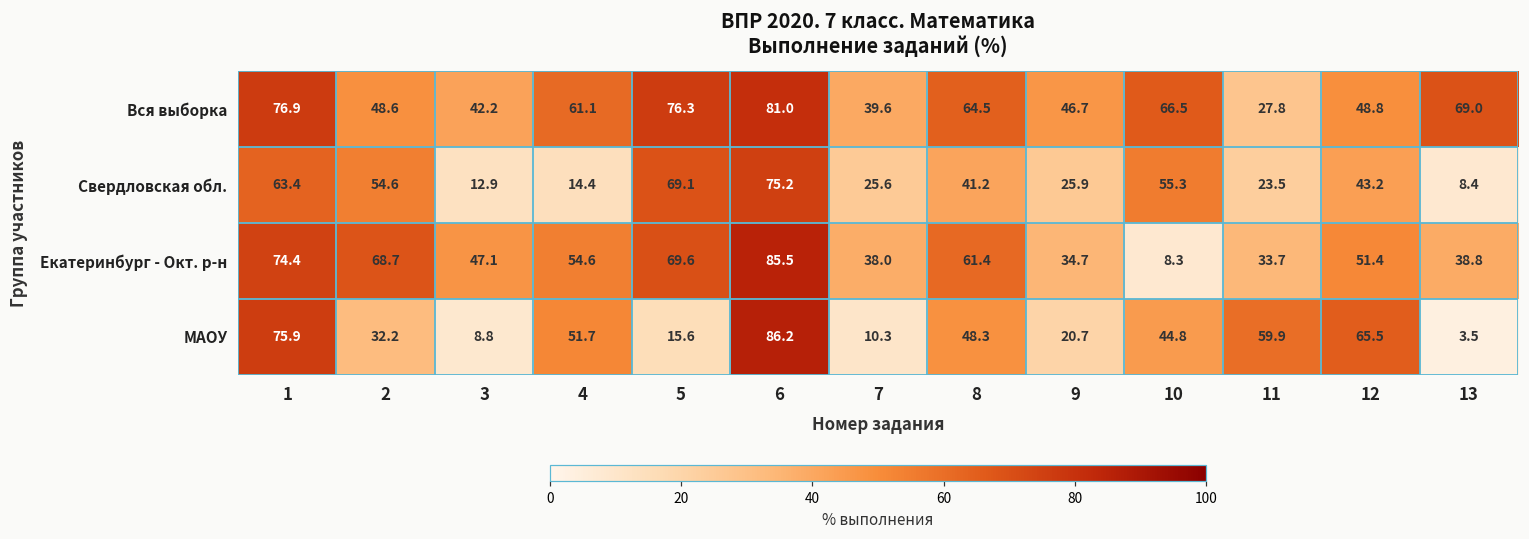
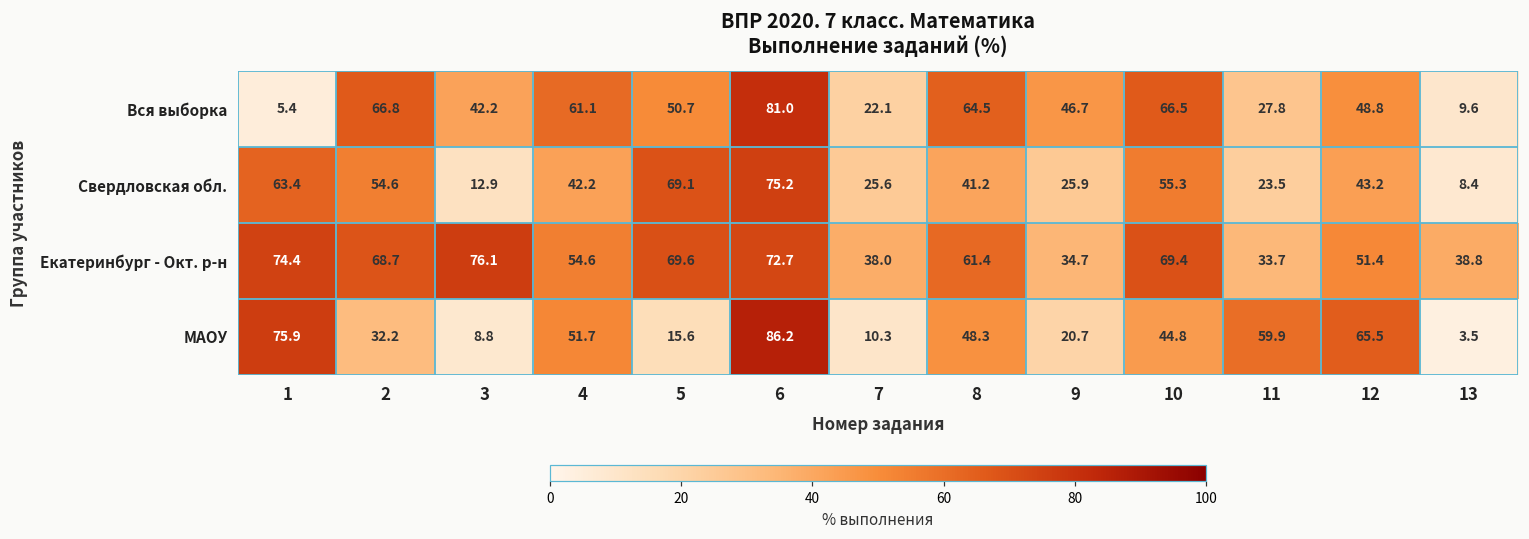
  {
    "Вся выборка": {
-     "1": 76.9,
-     "2": 48.6,
+     "1": 5.4,
+     "2": 66.8,
      "3": 42.2,
      "4": 61.1,
-     "5": 76.3,
+     "5": 50.7,
      "6": 81.0,
-     "7": 39.6,
+     "7": 22.1,
      "8": 64.5,
      "9": 46.7,
      "10": 66.5,
      "11": 27.8,
      "12": 48.8,
-     "13": 69.0
+     "13": 9.6
    },
    "Свердловская обл.": {
      "1": 63.4,
      "2": 54.6,
      "3": 12.9,
-     "4": 14.4,
+     "4": 42.2,
      "5": 69.1,
      "6": 75.2,
      "7": 25.6,
      "8": 41.2,
      "9": 25.9,
      "10": 55.3,
      "11": 23.5,
      "12": 43.2,
      "13": 8.4
    },
    "Екатеринбург - Окт. р-н": {
      "1": 74.4,
      "2": 68.7,
-     "3": 47.1,
+     "3": 76.1,
      "4": 54.6,
      "5": 69.6,
-     "6": 85.5,
+     "6": 72.7,
      "7": 38.0,
      "8": 61.4,
      "9": 34.7,
-     "10": 8.3,
+     "10": 69.4,
      "11": 33.7,
      "12": 51.4,
      "13": 38.8
    },
    "МАОУ": {
      "1": 75.9,
      "2": 32.2,
      "3": 8.8,
      "4": 51.7,
      "5": 15.6,
      "6": 86.2,
      "7": 10.3,
      "8": 48.3,
      "9": 20.7,
      "10": 44.8,
      "11": 59.9,
      "12": 65.5,
      "13": 3.5
    }
  }
